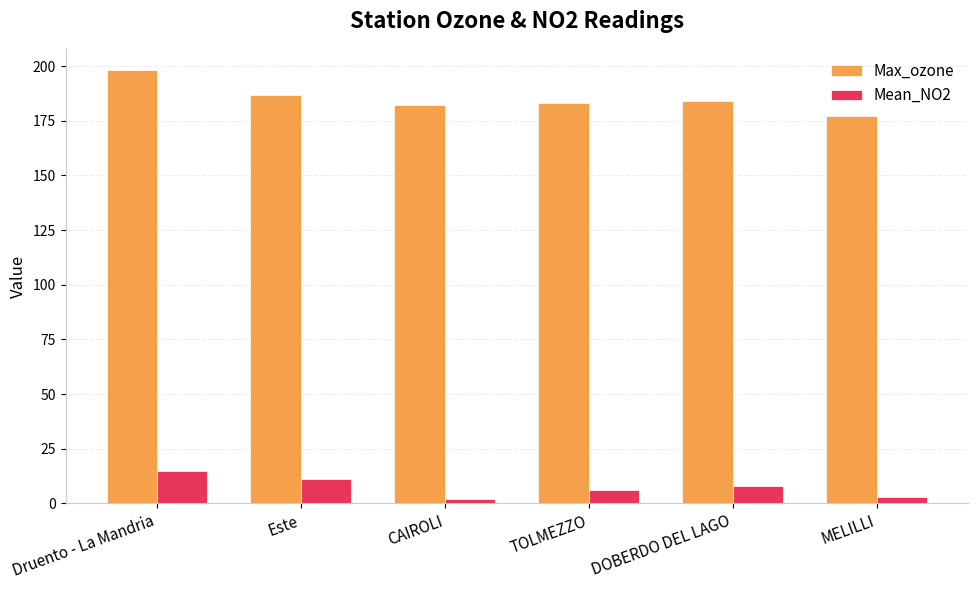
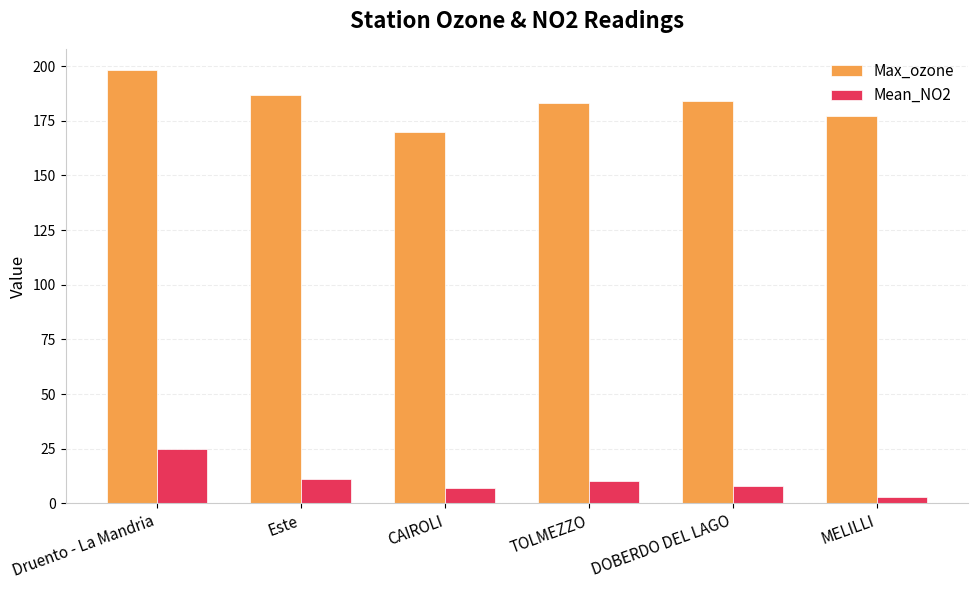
  {
    "Max_ozone": {
      "Druento - La Mandria": 198,
      "Este": 187,
-     "CAIROLI": 182,
+     "CAIROLI": 170,
      "TOLMEZZO": 183,
      "DOBERDO DEL LAGO": 184,
      "MELILLI": 177
    },
    "Mean_NO2": {
-     "Druento - La Mandria": 15,
+     "Druento - La Mandria": 25,
      "Este": 11,
-     "CAIROLI": 2,
-     "TOLMEZZO": 6,
+     "CAIROLI": 7,
+     "TOLMEZZO": 10,
      "DOBERDO DEL LAGO": 8,
      "MELILLI": 3
    }
  }
